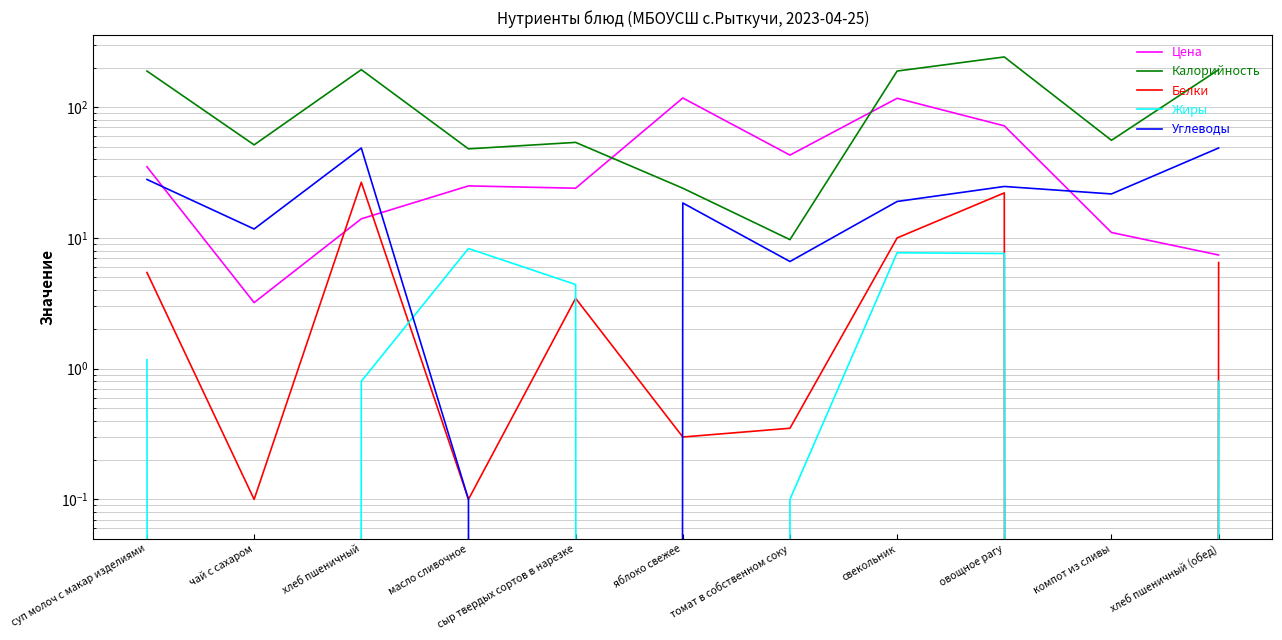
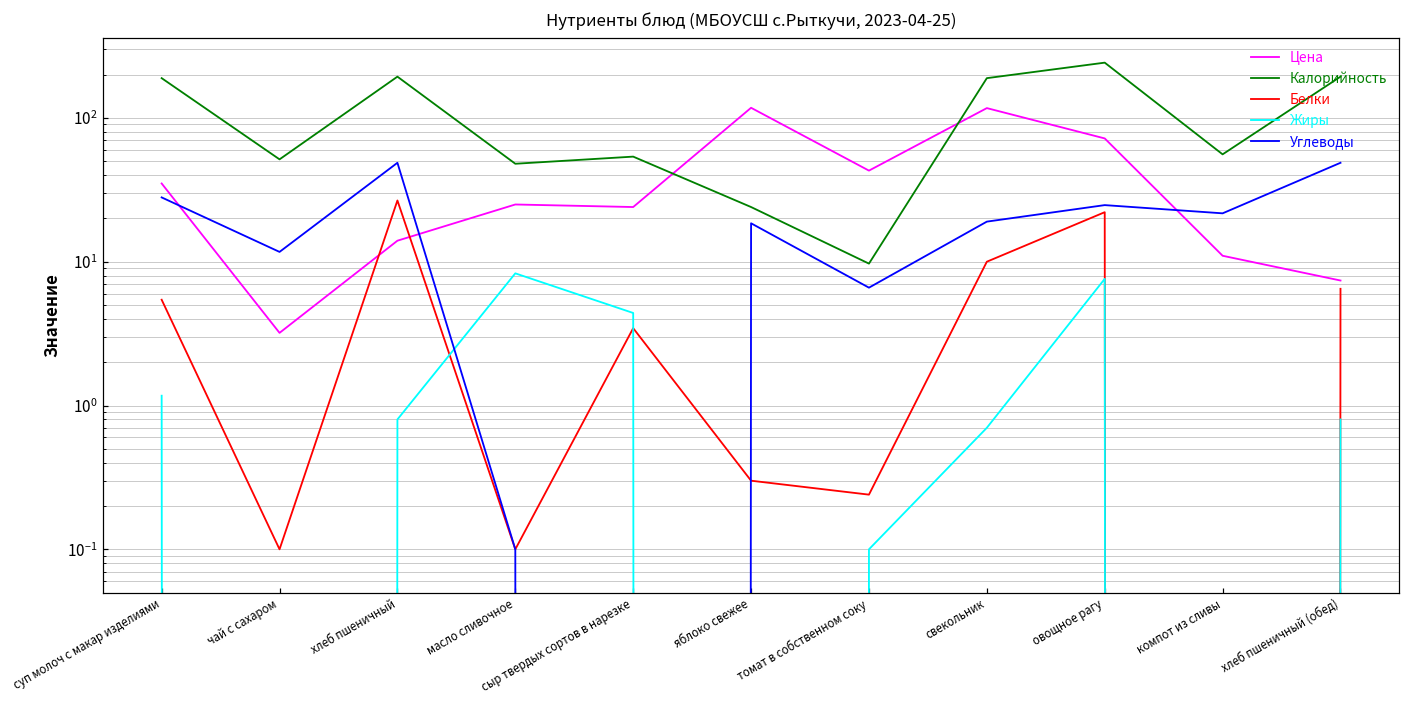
  {
    "Цена": {
      "суп молоч с макар изделиями": 35,
      "чай с сахаром": 3.2,
      "хлеб пшеничный": 14,
      "масло сливочное": 25,
      "сыр твердых сортов в нарезке": 24,
      "яблоко свежее": 120,
      "томат в собственном соку": 43,
      "свекольник": 120,
      "овощное рагу": 70,
      "компот из сливы": 11,
      "хлеб пшеничный (обед)": 7
    },
    "Калорийность": {
      "суп молоч с макар изделиями": 190,
      "чай с сахаром": 52,
      "хлеб пшеничный": 190,
      "масло сливочное": 48,
      "сыр твердых сортов в нарезке": 54,
      "яблоко свежее": 24,
      "томат в собственном соку": 10,
      "свекольник": 190,
      "овощное рагу": 240,
      "компот из сливы": 56,
      "хлеб пшеничный (обед)": 190
    },
    "Белки": {
      "суп молоч с макар изделиями": 5.4,
      "чай с сахаром": 0.10,
      "хлеб пшеничный": 27,
      "сыр твердых сортов в нарезке": 3.5,
      "яблоко свежее": 0.30,
-     "томат в собственном соку": 0.35,
+     "томат в собственном соку": 0.24,
      "свекольник": 10,
      "овощное рагу": 22,
      "хлеб пшеничный (обед)": 6
    },
    "Жиры": {
      "суп молоч с макар изделиями": 1.2,
      "хлеб пшеничный": 0.8,
      "масло сливочное": 8,
      "сыр твердых сортов в нарезке": 4.4,
      "томат в собственном соку": 0.1,
-     "свекольник": 8,
+     "свекольник": 0.7,
      "овощное рагу": 8,
      "хлеб пшеничный (обед)": 0.8
    },
    "Углеводы": {
      "суп молоч с макар изделиями": 28,
      "чай с сахаром": 12,
      "хлеб пшеничный": 49,
      "яблоко свежее": 19,
      "томат в собственном соку": 7,
      "свекольник": 19,
      "овощное рагу": 25,
      "компот из сливы": 22,
      "хлеб пшеничный (обед)": 49
    }
  }
